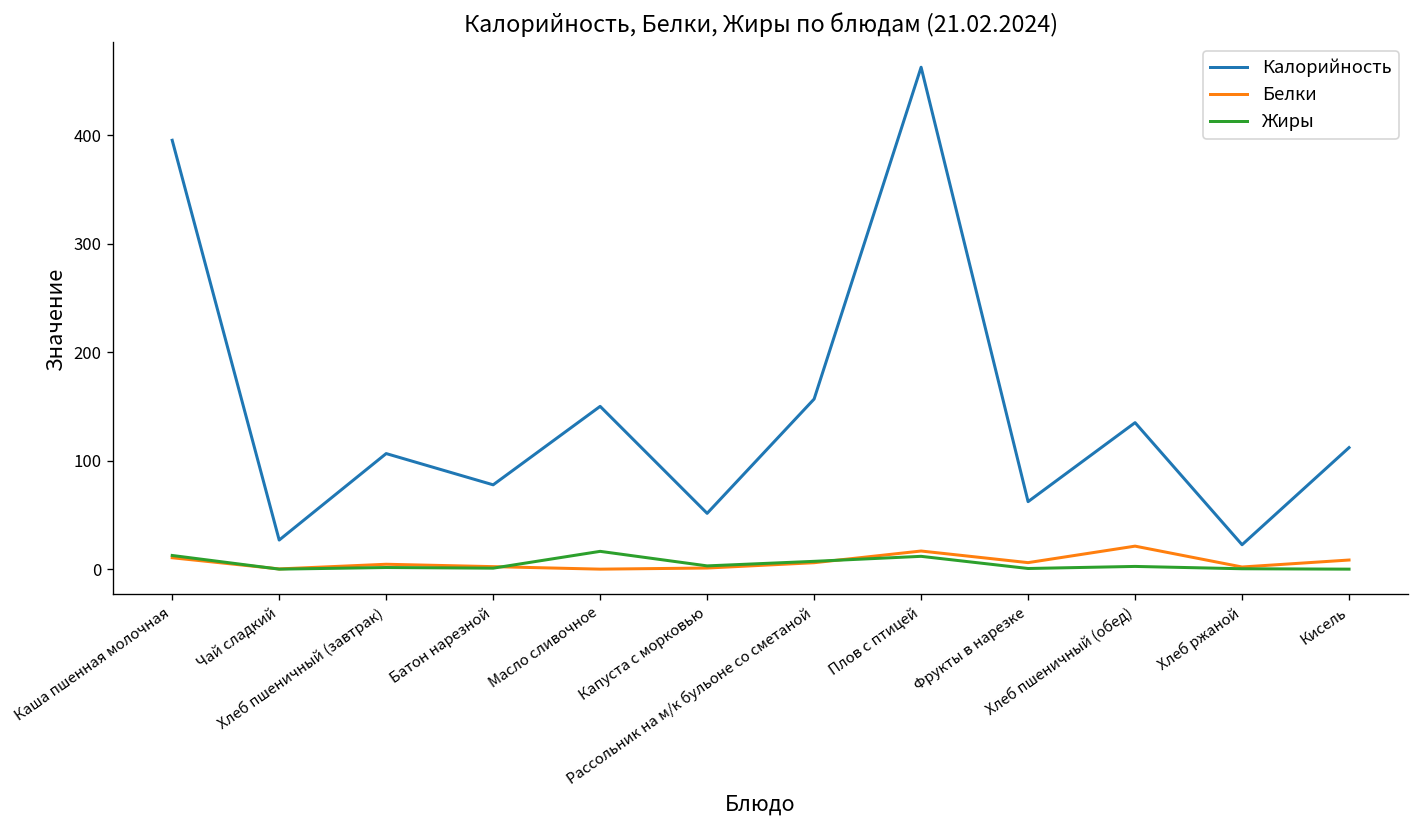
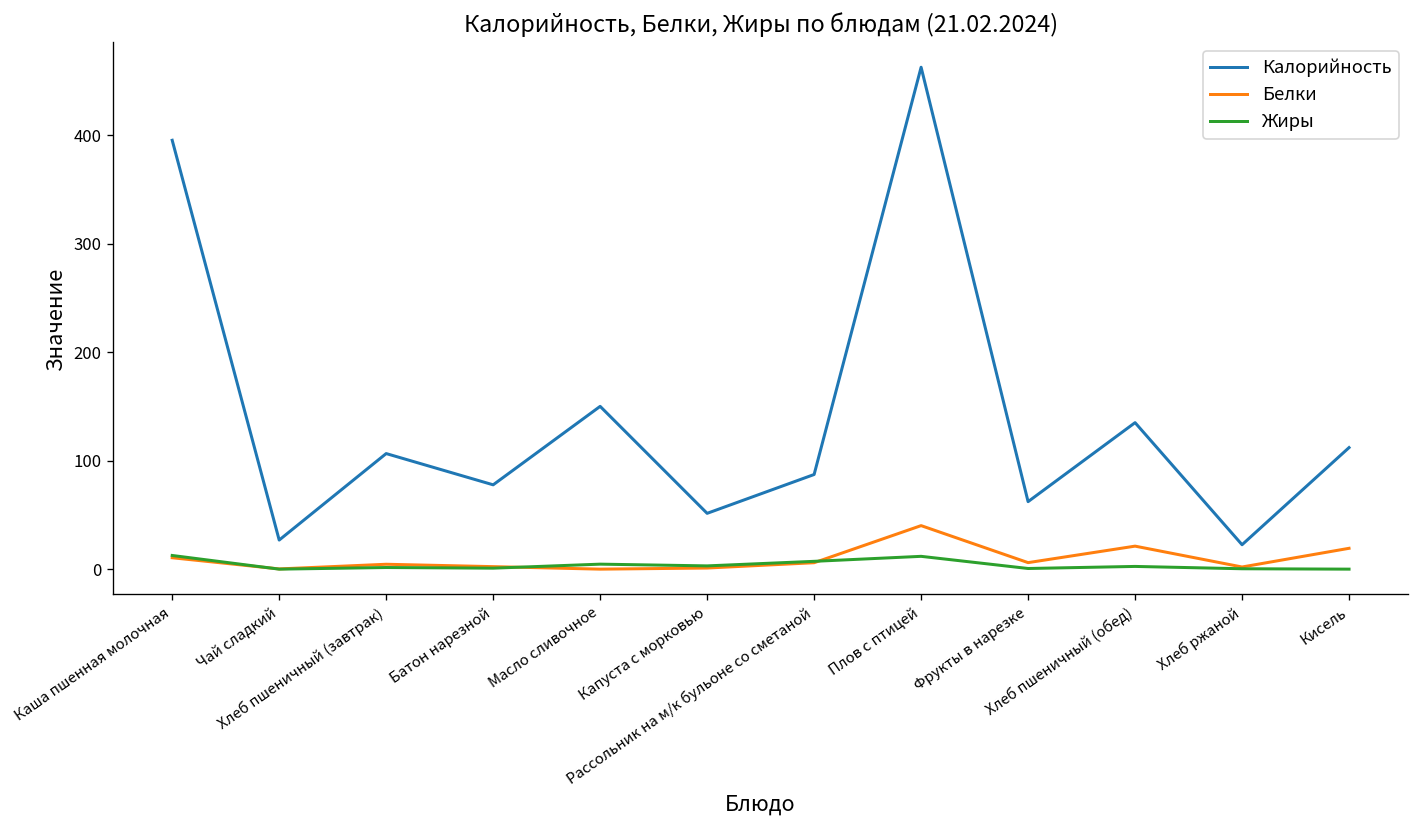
  {
    "Калорийность": {
      "Каша пшенная молочная": 400,
      "Чай сладкий": 30,
      "Хлеб пшеничный (завтрак)": 110,
      "Батон нарезной": 80,
      "Масло сливочное": 150,
      "Капуста с морковью": 50,
-     "Рассольник на м/к бульоне со сметаной": 160,
+     "Рассольник на м/к бульоне со сметаной": 90,
      "Плов с птицей": 460,
      "Фрукты в нарезке": 60,
      "Хлеб пшеничный (обед)": 140,
      "Хлеб ржаной": 20,
      "Кисель": 110
    },
    "Белки": {
      "Хлеб пшеничный (завтрак)": 0,
      "Масло сливочное": 0,
-     "Плов с птицей": 20,
+     "Плов с птицей": 40,
      "Фрукты в нарезке": 10,
      "Хлеб пшеничный (обед)": 20,
-     "Кисель": 10
+     "Кисель": 20
    },
    "Жиры": {
      "Хлеб пшеничный (завтрак)": 0,
-     "Масло сливочное": 20,
+     "Масло сливочное": 0,
      "Плов с птицей": 10,
      "Фрукты в нарезке": 0,
      "Хлеб пшеничный (обед)": 0,
      "Кисель": 0
    }
  }
